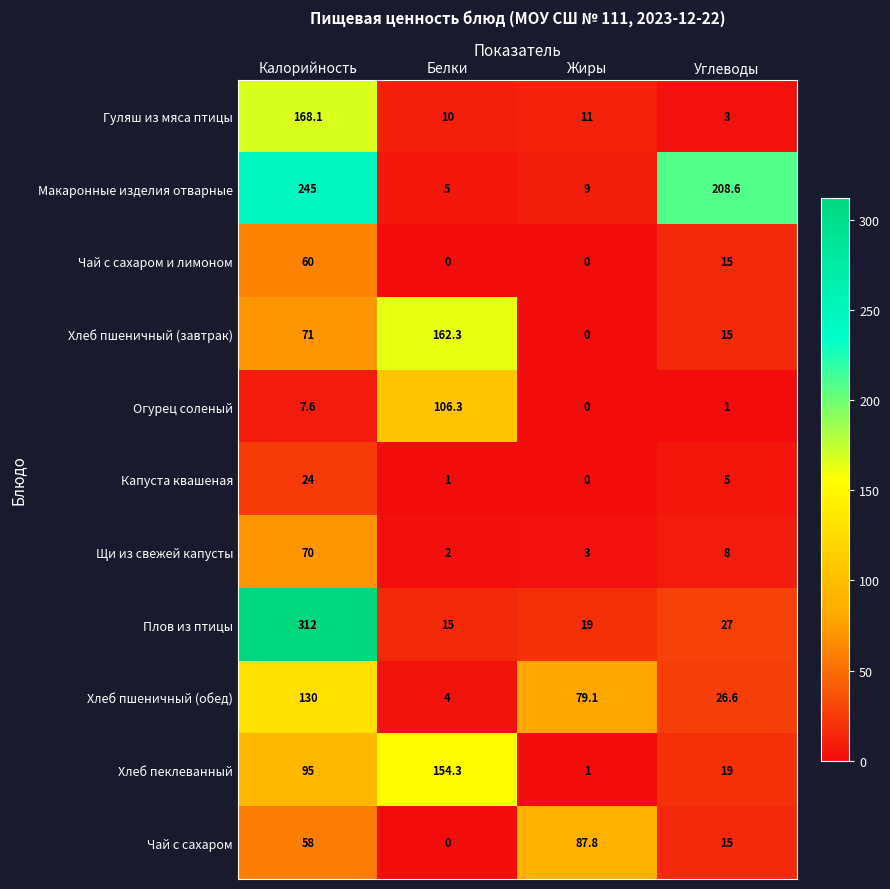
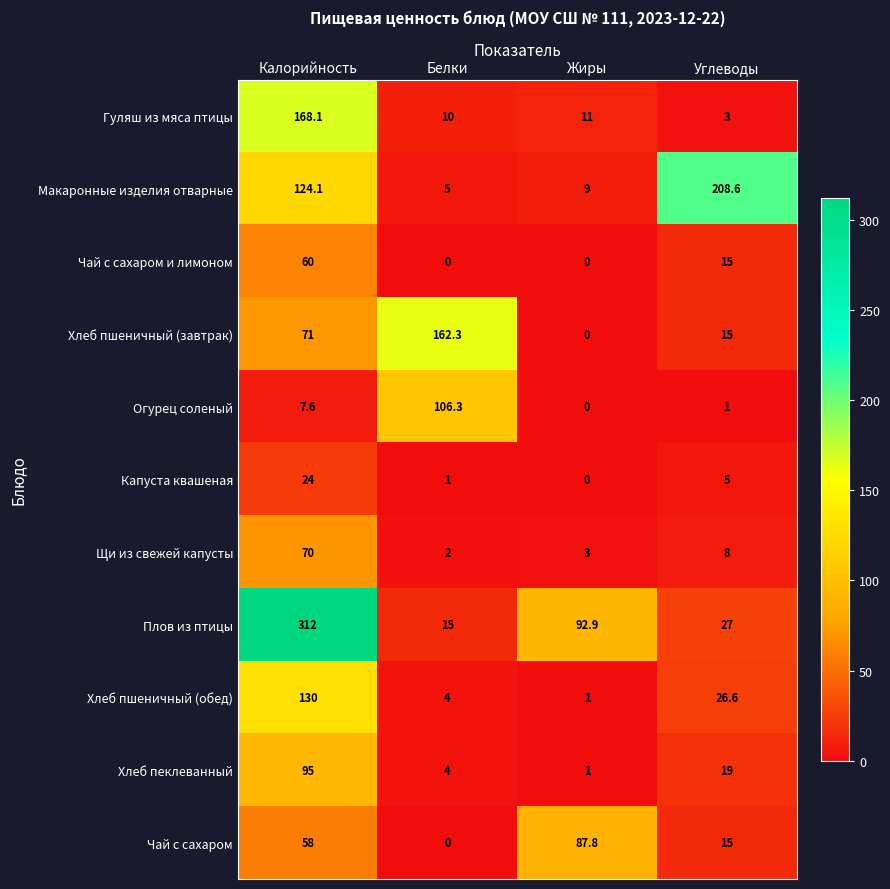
  {
    "Гуляш из мяса птицы": {
      "Калорийность": 168.1,
      "Белки": 10,
      "Жиры": 11,
      "Углеводы": 3
    },
    "Макаронные изделия отварные": {
-     "Калорийность": 245,
+     "Калорийность": 124.1,
      "Белки": 5,
      "Жиры": 9,
      "Углеводы": 208.6
    },
    "Чай с сахаром и лимоном": {
      "Калорийность": 60,
      "Белки": 0,
      "Жиры": 0,
      "Углеводы": 15
    },
    "Хлеб пшеничный (завтрак)": {
      "Калорийность": 71,
      "Белки": 162.3,
      "Жиры": 0,
      "Углеводы": 15
    },
    "Огурец соленый": {
      "Калорийность": 7.6,
      "Белки": 106.3,
      "Жиры": 0,
      "Углеводы": 1
    },
    "Капуста квашеная": {
      "Калорийность": 24,
      "Белки": 1,
      "Жиры": 0,
      "Углеводы": 5
    },
    "Щи из свежей капусты": {
      "Калорийность": 70,
      "Белки": 2,
      "Жиры": 3,
      "Углеводы": 8
    },
    "Плов из птицы": {
      "Калорийность": 312,
      "Белки": 15,
-     "Жиры": 19,
+     "Жиры": 92.9,
      "Углеводы": 27
    },
    "Хлеб пшеничный (обед)": {
      "Калорийность": 130,
      "Белки": 4,
-     "Жиры": 79.1,
+     "Жиры": 1,
      "Углеводы": 26.6
    },
    "Хлеб пеклеванный": {
      "Калорийность": 95,
-     "Белки": 154.3,
+     "Белки": 4,
      "Жиры": 1,
      "Углеводы": 19
    },
    "Чай с сахаром": {
      "Калорийность": 58,
      "Белки": 0,
      "Жиры": 87.8,
      "Углеводы": 15
    }
  }
